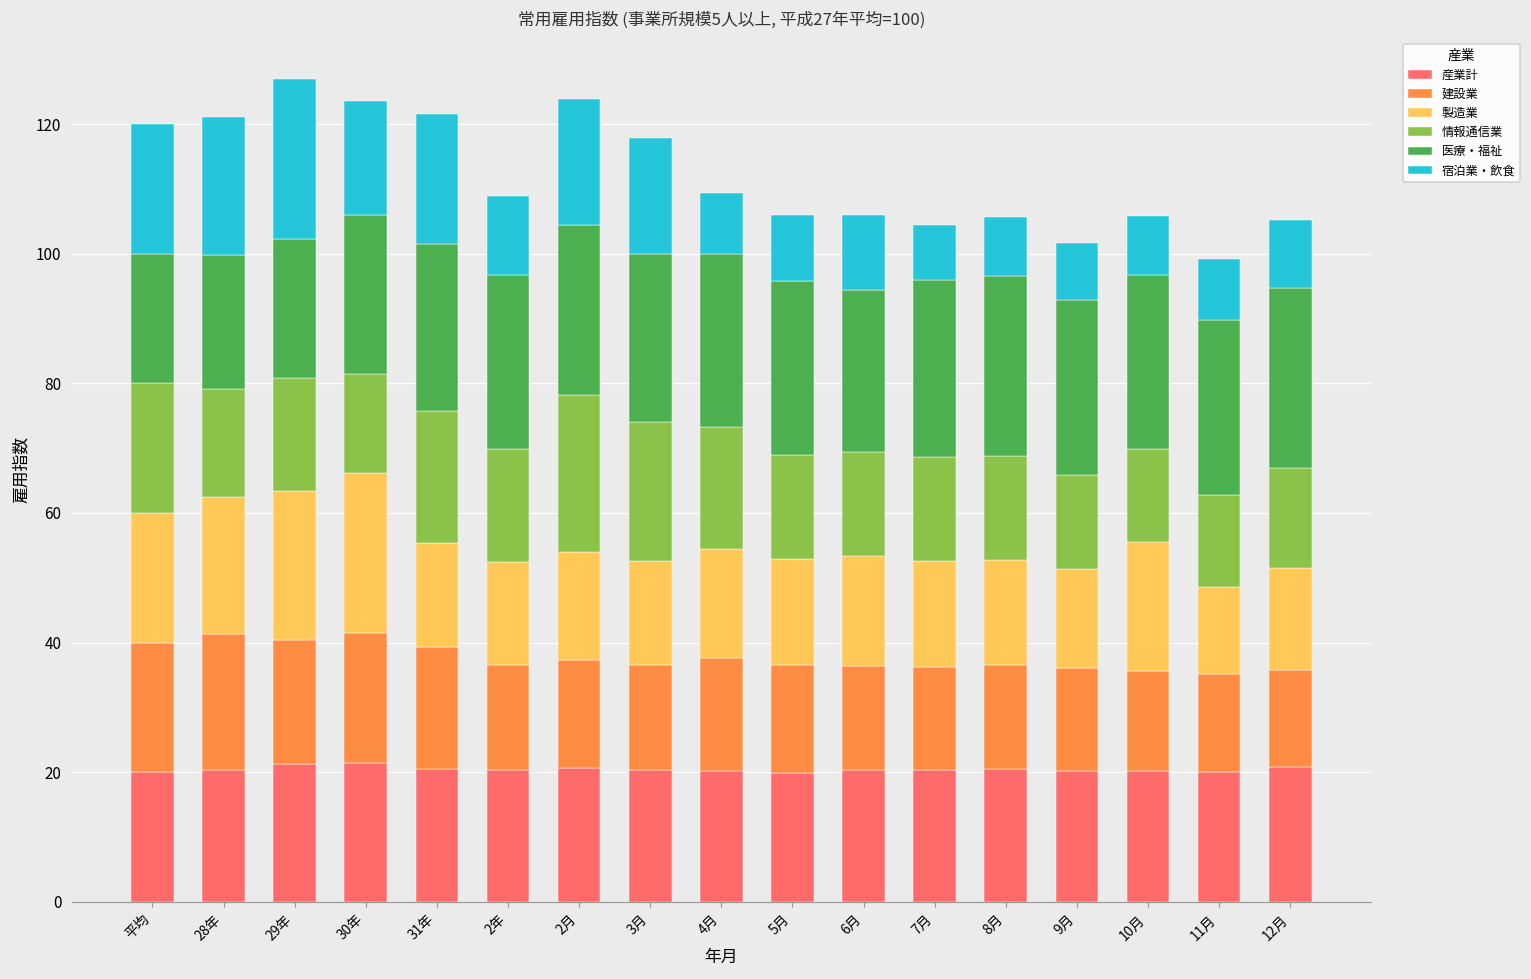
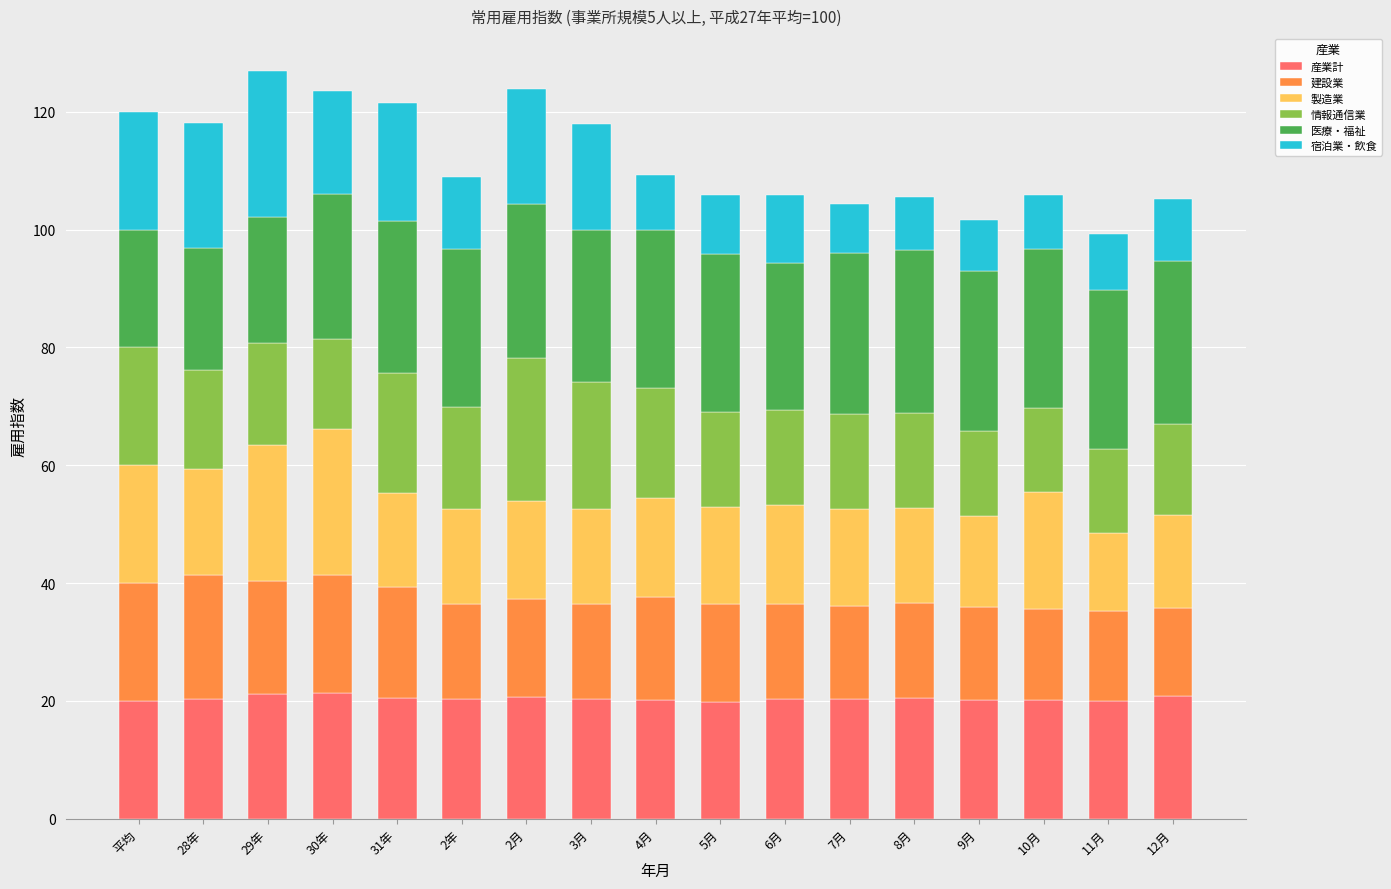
  {
    "製造業": {
      "平均": 20,
-     "28年": 21,
+     "28年": 18,
      "29年": 23,
      "30年": 25,
      "31年": 16,
      "2年": 16,
      "2月": 17,
      "3月": 16,
      "4月": 17,
      "5月": 16,
      "6月": 17,
      "7月": 16,
      "8月": 16,
      "9月": 15,
      "10月": 20,
      "11月": 13,
      "12月": 16
    },
    "情報通信業": {
      "平均": 20,
      "28年": 17,
      "29年": 17,
      "30年": 15,
      "31年": 20,
      "2年": 17,
      "2月": 24,
      "3月": 22,
      "4月": 19,
      "5月": 16,
      "6月": 16,
      "7月": 16,
      "8月": 16,
      "9月": 14,
      "10月": 14,
      "11月": 14,
      "12月": 16
    },
    "医療・福祉": {
      "平均": 20,
      "28年": 21,
      "29年": 21,
      "30年": 25,
      "31年": 26,
      "2年": 27,
      "2月": 26,
      "3月": 26,
      "4月": 27,
      "5月": 27,
      "6月": 25,
      "7月": 27,
      "8月": 28,
      "9月": 27,
      "10月": 27,
      "11月": 27,
      "12月": 28
    },
    "宿泊業・飲食": {
      "平均": 20,
      "28年": 21,
      "29年": 25,
      "30年": 18,
      "31年": 20,
      "2年": 12,
      "2月": 19,
      "3月": 18,
      "4月": 9,
      "5月": 10,
      "6月": 12,
      "7月": 8,
      "8月": 9,
      "9月": 9,
      "10月": 9,
      "11月": 10,
      "12月": 11
    }
  }
